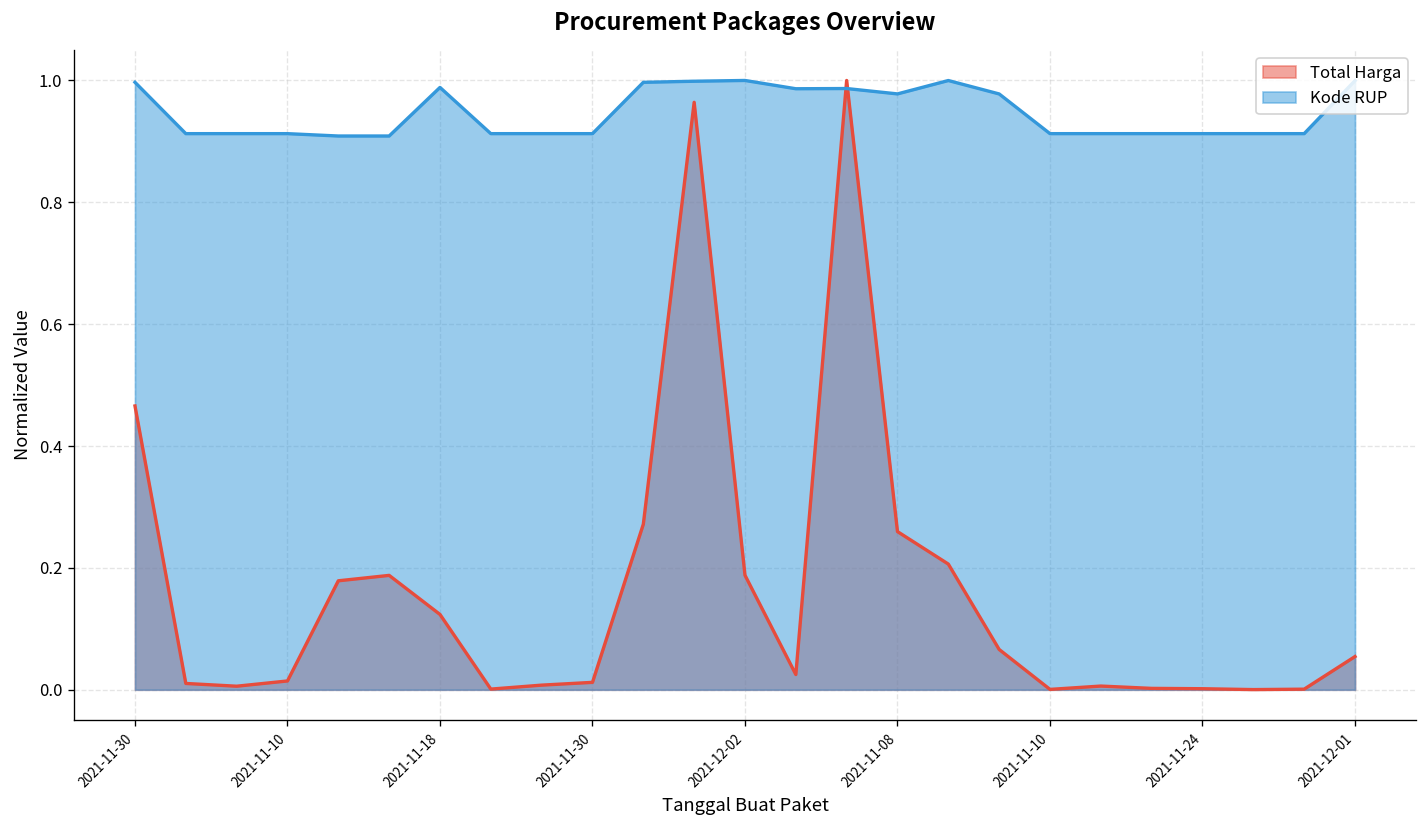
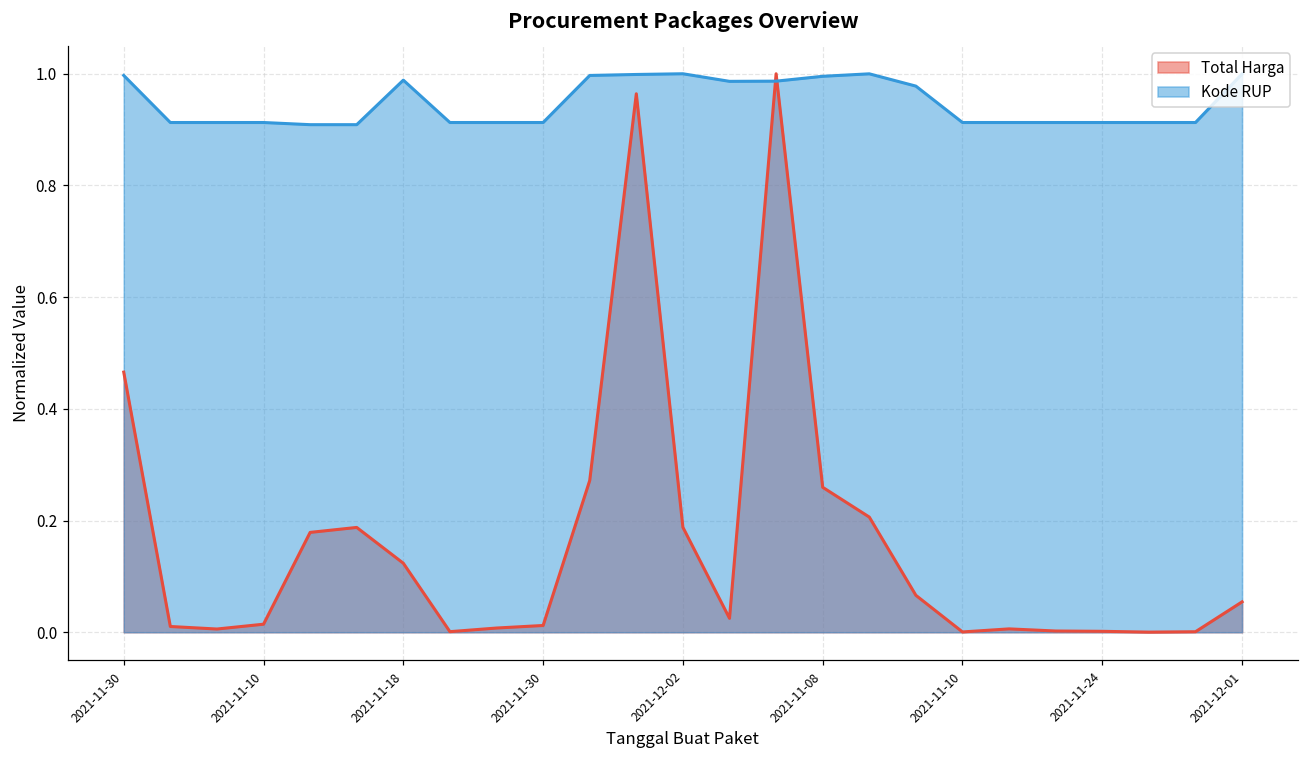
  {
    "Total Harga": {
      "2021-11-18": 0.12,
      "2021-12-02": 0.19,
      "2021-11-08": 0.26
    },
    "Kode RUP": {
      "2021-11-18": 0.99,
      "2021-12-02": 1.00,
-     "2021-11-08": 0.98
+     "2021-11-08": 1.00
    }
  }
